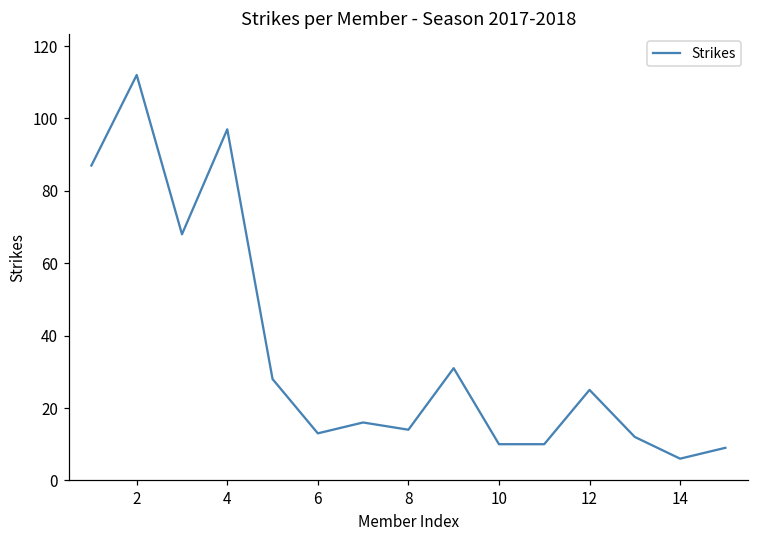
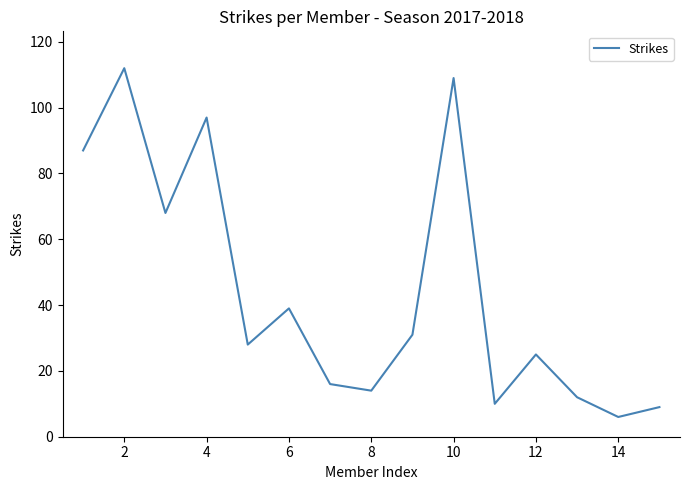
  {
    "2": 112,
    "4": 97,
-   "6": 13,
+   "6": 39,
    "8": 14,
-   "10": 10,
+   "10": 109,
    "12": 25,
    "14": 6
  }
